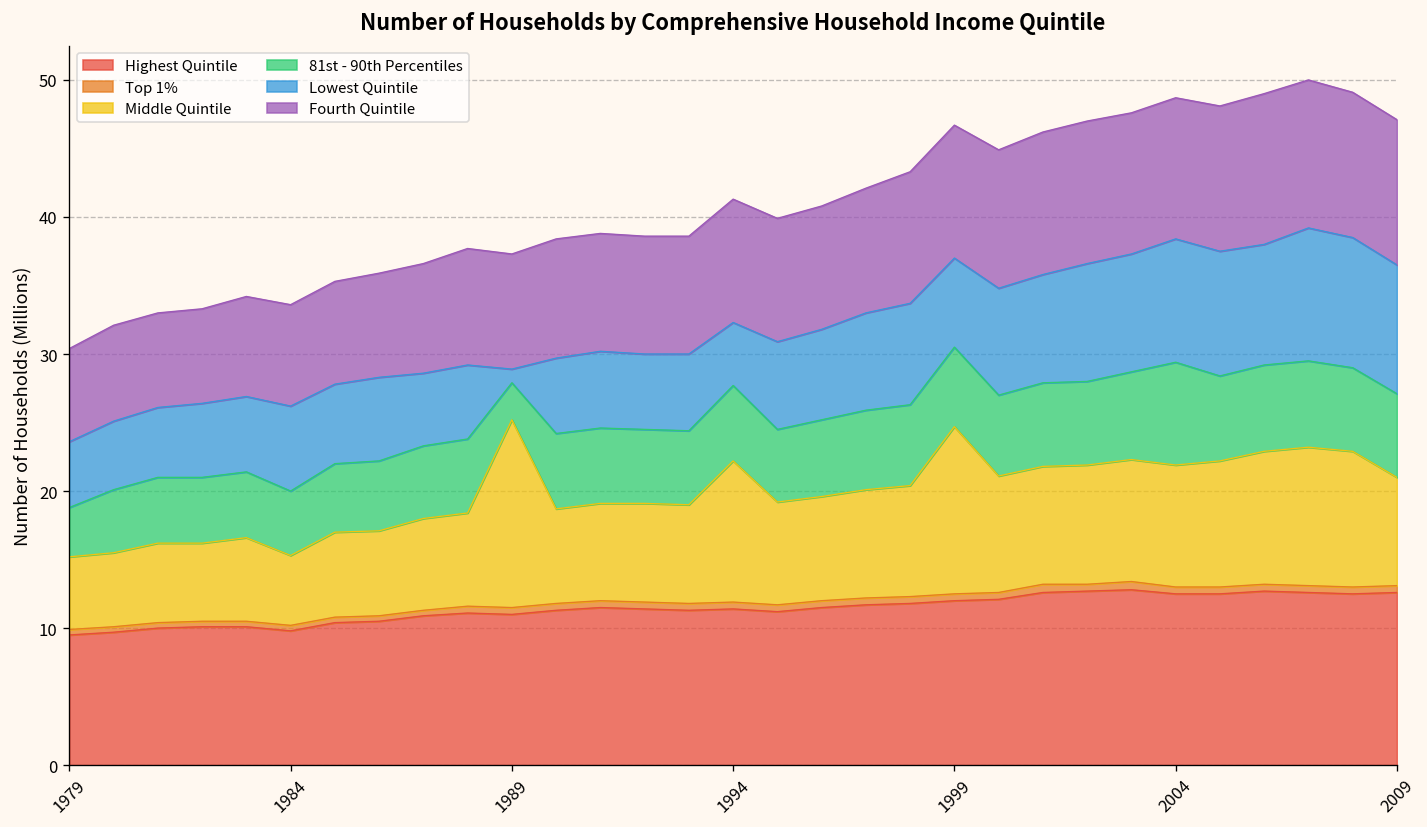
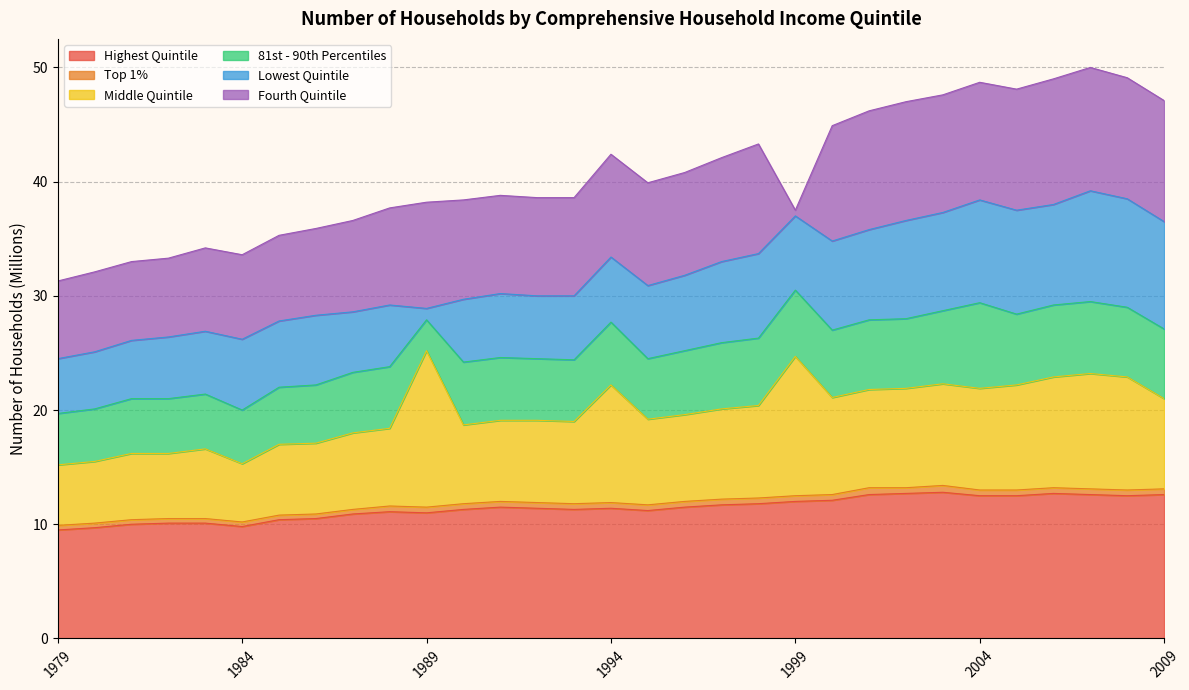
  {
    "Middle Quintile": {
      "1979": 5.3,
      "1984": 5.1,
      "1989": 13.7,
      "1994": 10.3,
      "1999": 12.2,
      "2004": 8.9,
      "2009": 7.9
    },
    "81st - 90th Percentiles": {
-     "1979": 3.6,
+     "1979": 4.5,
      "1984": 4.7,
      "1989": 2.7,
      "1994": 5.5,
      "1999": 5.8,
      "2004": 7.5,
      "2009": 6.1
    },
    "Lowest Quintile": {
      "1979": 4.8,
      "1984": 6.2,
      "1989": 1.0,
-     "1994": 4.6,
+     "1994": 5.7,
      "1999": 6.5,
      "2004": 9.0,
      "2009": 9.4
    },
    "Fourth Quintile": {
      "1979": 6.8,
      "1984": 7.4,
-     "1989": 8.4,
+     "1989": 9.3,
      "1994": 9.0,
-     "1999": 9.7,
+     "1999": 0.5,
      "2004": 10.3,
      "2009": 10.6
    }
  }
